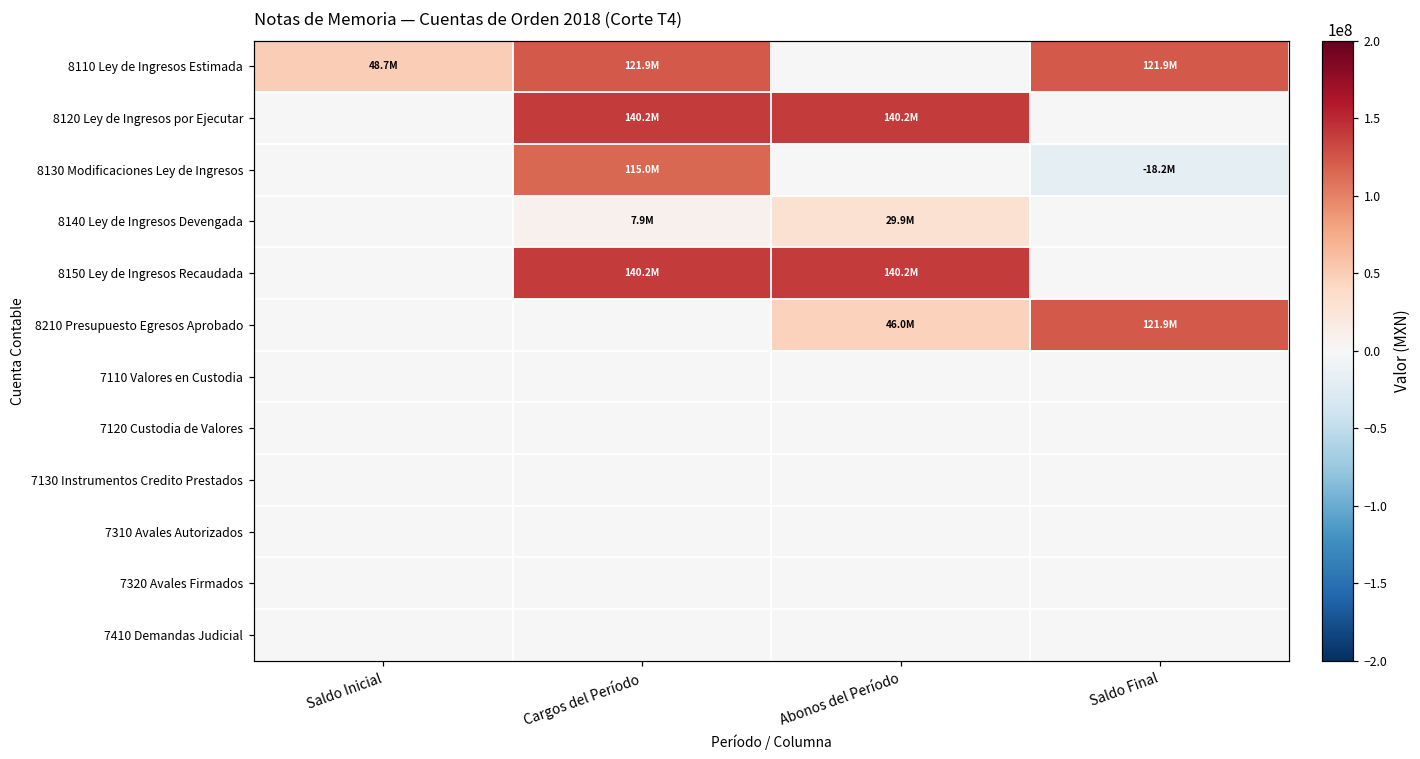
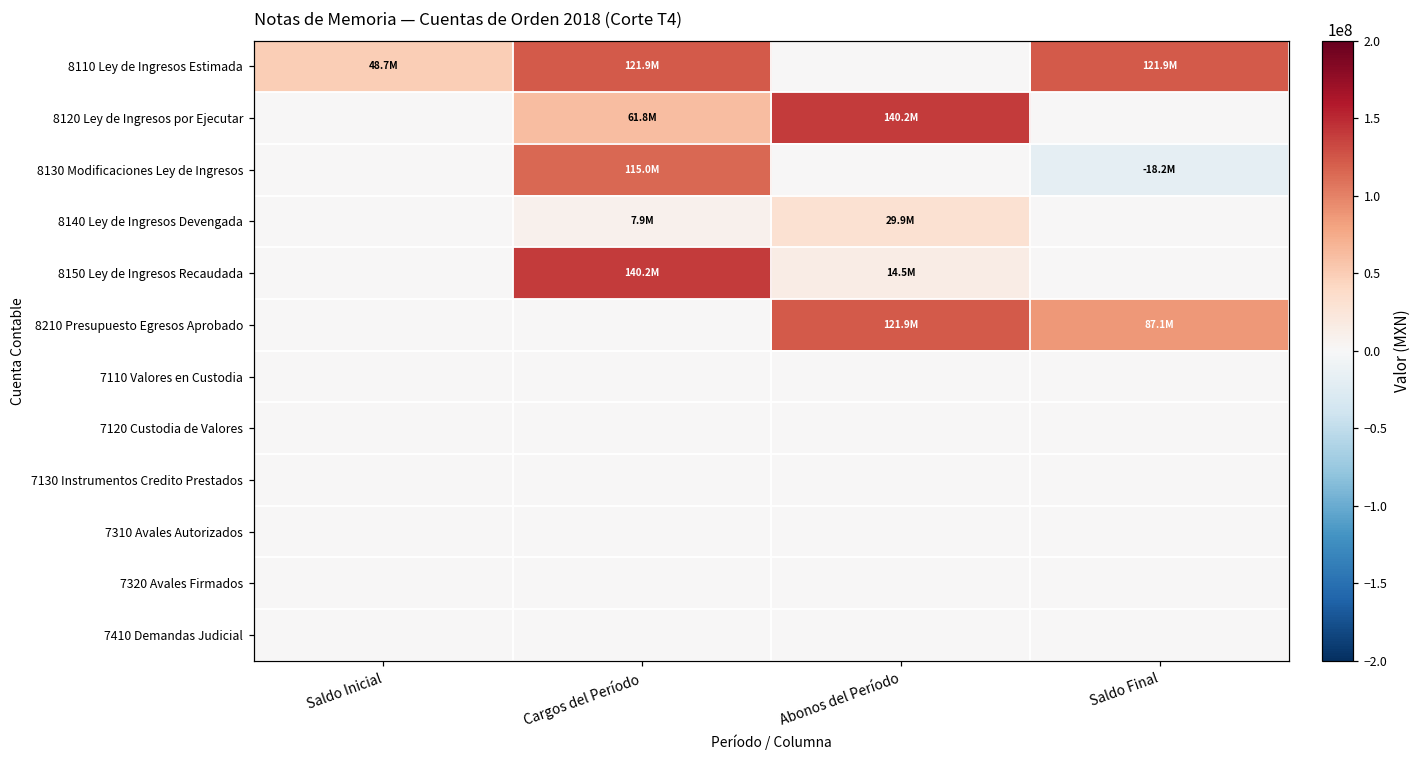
  {
    "8110 Ley de Ingresos Estimada": {
      "Saldo Inicial": "48.7M",
      "Cargos del Período": "121.9M",
      "Saldo Final": "121.9M"
    },
    "8120 Ley de Ingresos por Ejecutar": {
-     "Cargos del Período": "140.2M",
+     "Cargos del Período": "61.8M",
      "Abonos del Período": "140.2M"
    },
    "8130 Modificaciones Ley de Ingresos": {
      "Cargos del Período": "115.0M",
      "Saldo Final": "-18.2M"
    },
    "8140 Ley de Ingresos Devengada": {
      "Cargos del Período": "7.9M",
      "Abonos del Período": "29.9M"
    },
    "8150 Ley de Ingresos Recaudada": {
      "Cargos del Período": "140.2M",
-     "Abonos del Período": "140.2M"
+     "Abonos del Período": "14.5M"
    },
    "8210 Presupuesto Egresos Aprobado": {
-     "Abonos del Período": "46.0M",
-     "Saldo Final": "121.9M"
+     "Abonos del Período": "121.9M",
+     "Saldo Final": "87.1M"
    }
  }
